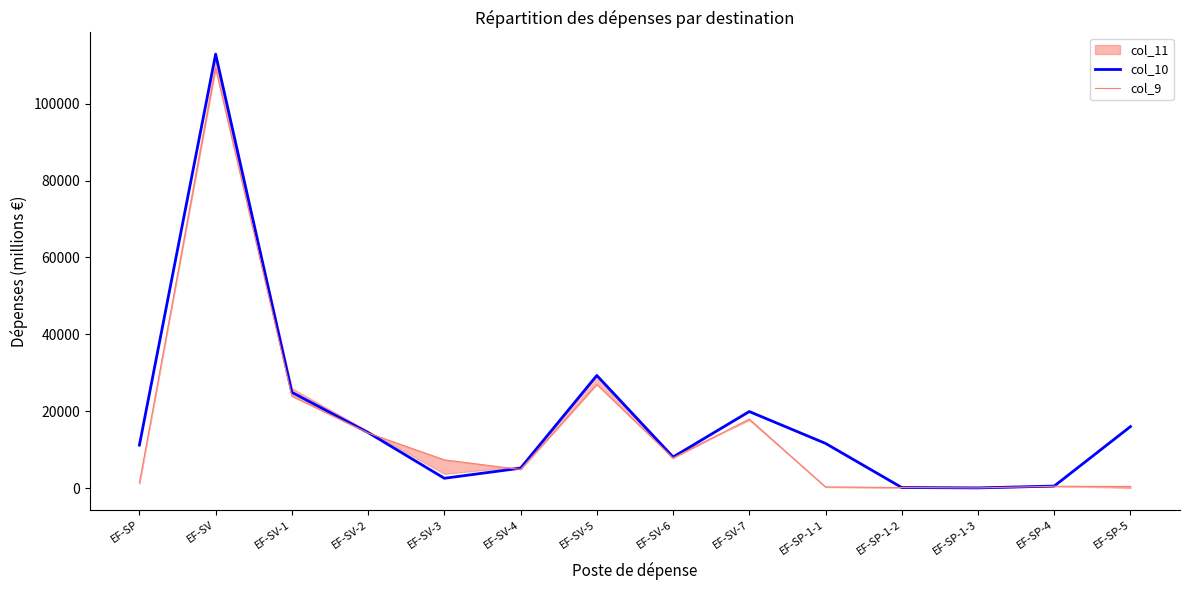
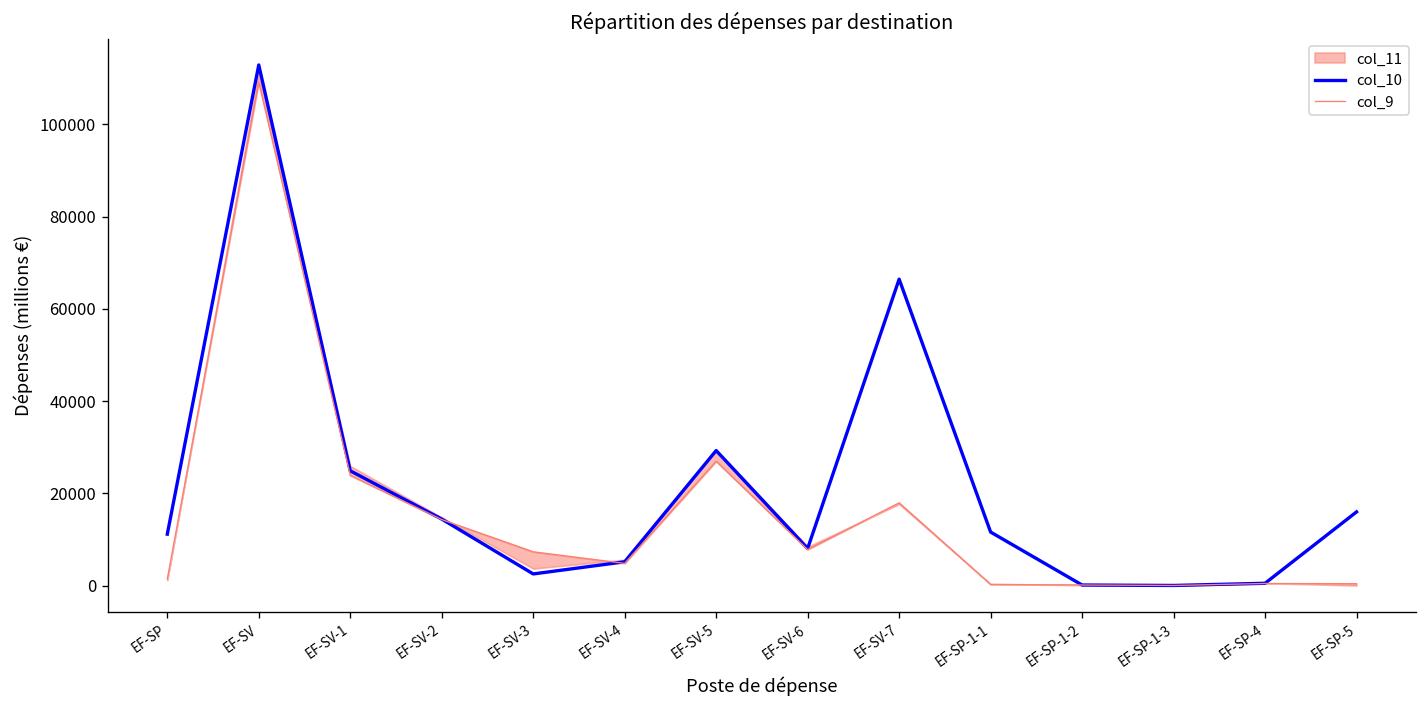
  {
    "col_10": {
      "EF-SP": 11000,
      "EF-SV": 113000,
      "EF-SV-1": 25000,
      "EF-SV-3": 3000,
-     "EF-SV-7": 20000,
+     "EF-SV-7": 66000,
      "EF-SP-1-1": 12000,
      "EF-SP-5": 16000
    }
  }
